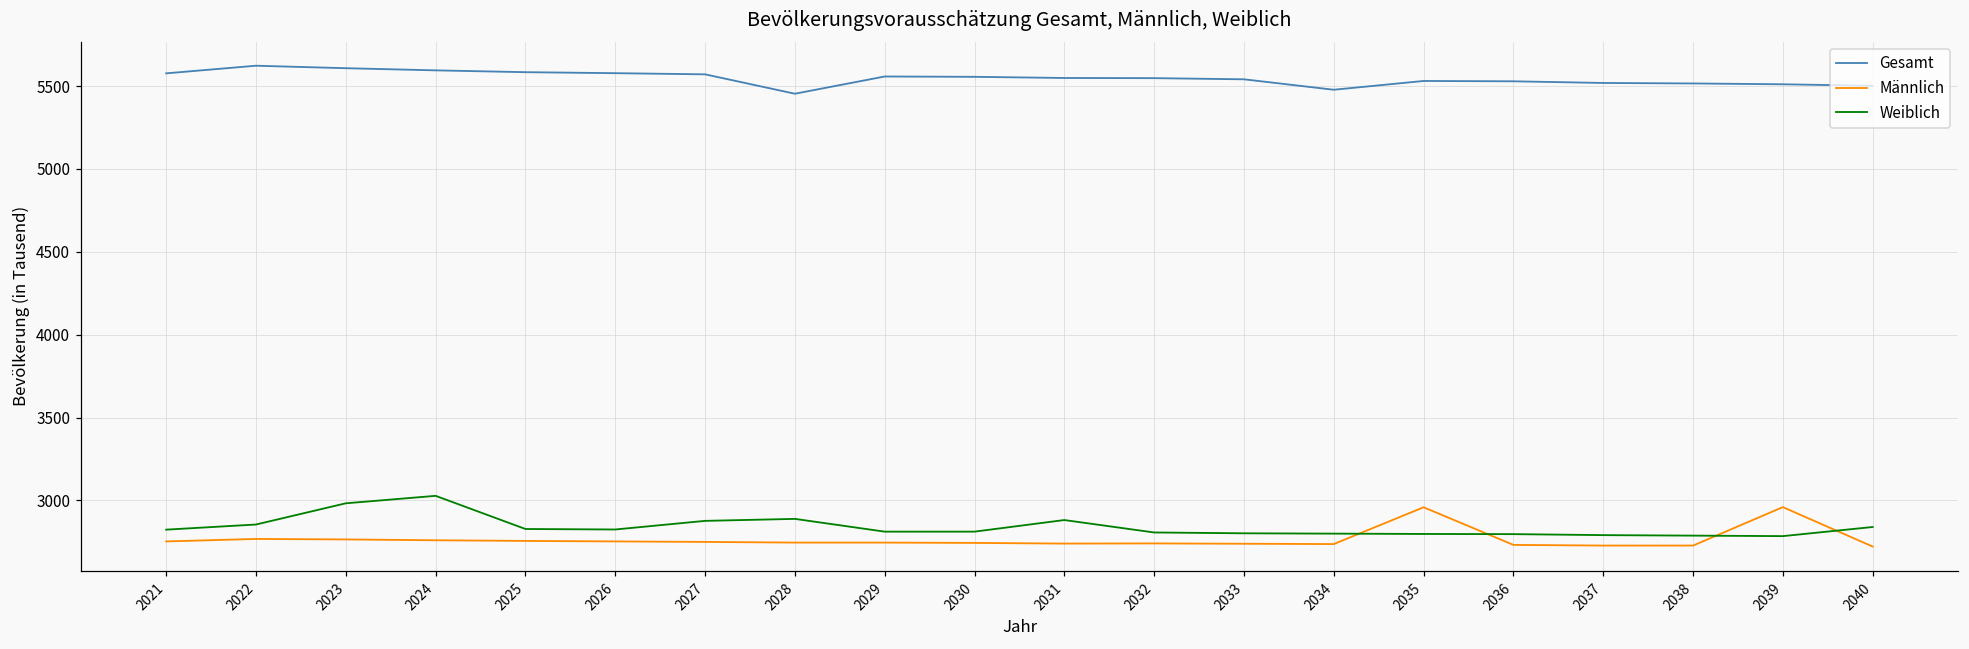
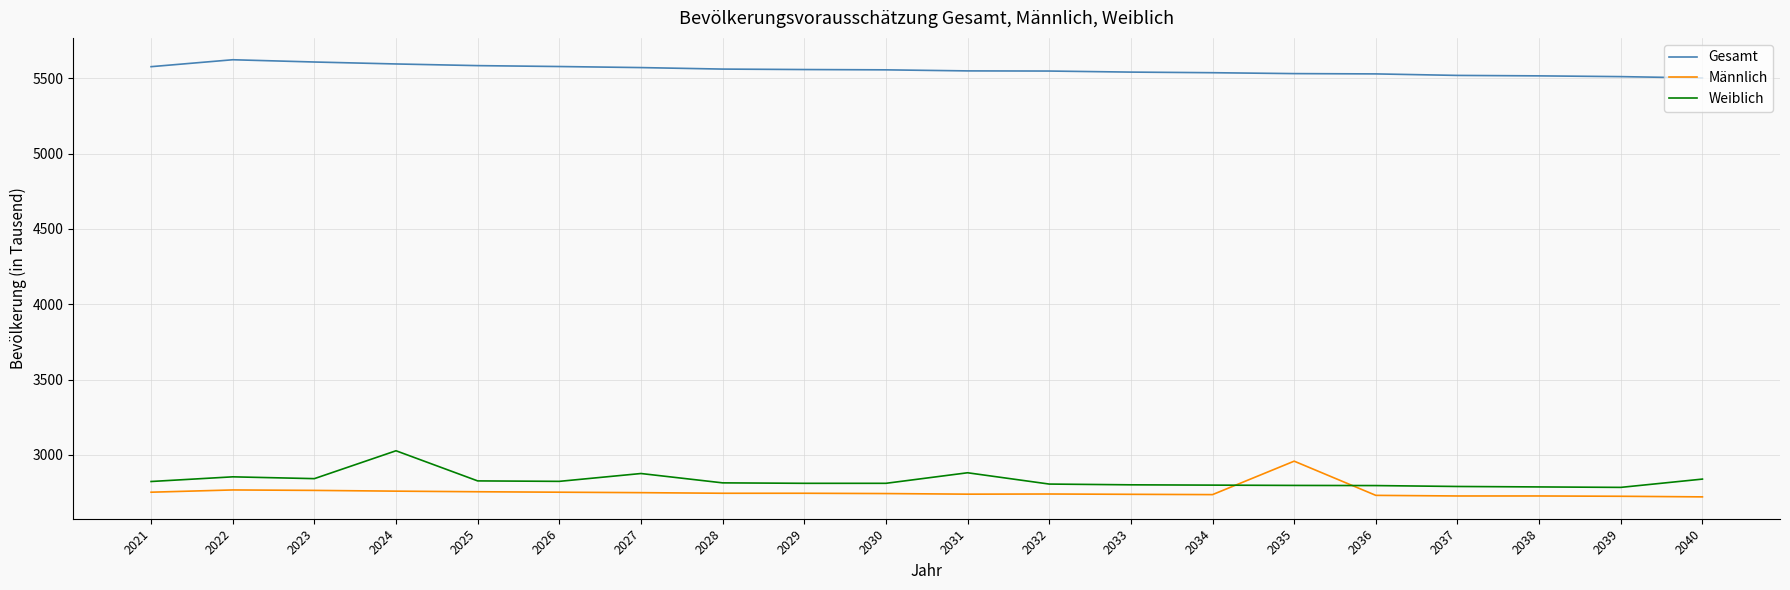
  {
    "Gesamt": {
      "2021": 5580,
      "2022": 5620,
      "2023": 5610,
      "2024": 5600,
      "2025": 5580,
      "2026": 5580,
      "2027": 5570,
-     "2028": 5450,
+     "2028": 5560,
      "2029": 5560,
      "2030": 5560,
      "2031": 5550,
      "2032": 5550,
      "2033": 5540,
-     "2034": 5480,
+     "2034": 5540,
      "2035": 5530,
      "2036": 5530,
      "2037": 5520,
      "2038": 5520,
      "2039": 5510
    },
    "Männlich": {
      "2021": 2750,
      "2022": 2770,
      "2023": 2770,
      "2024": 2760,
      "2025": 2760,
      "2026": 2750,
      "2027": 2750,
      "2028": 2750,
      "2029": 2750,
      "2030": 2740,
      "2031": 2740,
      "2032": 2740,
      "2033": 2740,
      "2034": 2740,
      "2035": 2960,
      "2036": 2730,
      "2037": 2730,
      "2038": 2730,
-     "2039": 2960,
+     "2039": 2730,
      "2040": 2720
    },
    "Weiblich": {
      "2021": 2820,
      "2022": 2860,
-     "2023": 2980,
+     "2023": 2840,
      "2024": 3030,
      "2025": 2830,
      "2026": 2830,
      "2027": 2880,
-     "2028": 2890,
+     "2028": 2820,
      "2029": 2810,
      "2030": 2810,
      "2031": 2880,
      "2032": 2810,
      "2033": 2800,
      "2034": 2800,
      "2035": 2800,
      "2036": 2800,
      "2037": 2790,
      "2038": 2790,
      "2039": 2790,
      "2040": 2840
    }
  }
